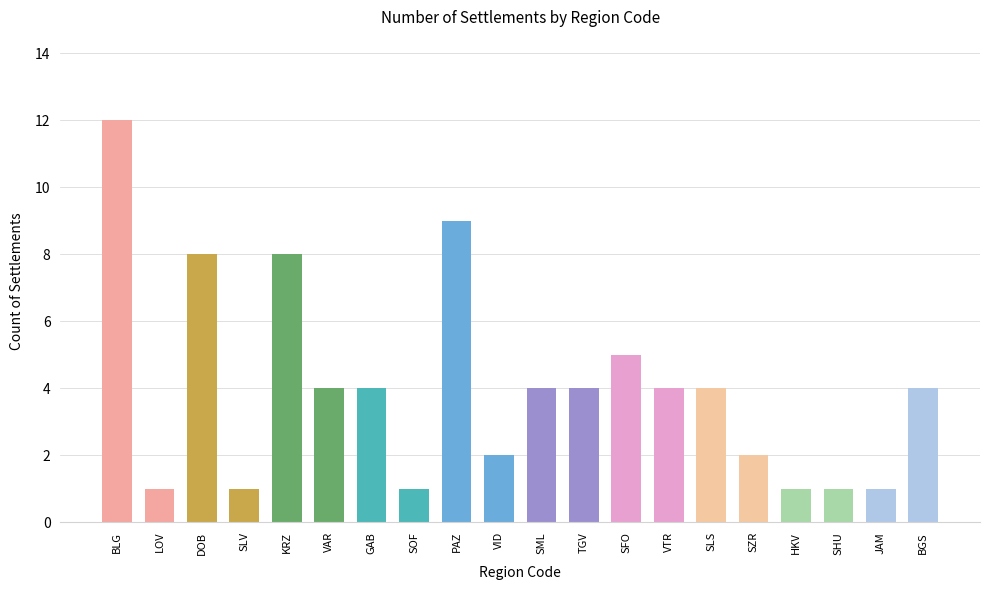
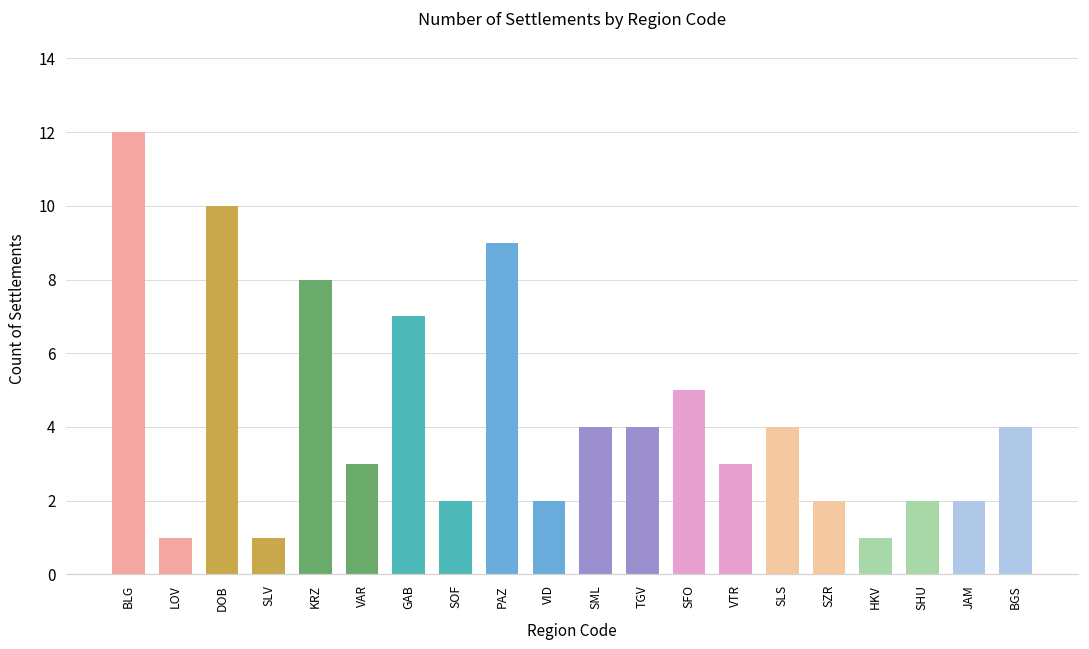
  {
    "BLG": 12,
    "LOV": 1,
-   "DOB": 8,
+   "DOB": 10,
    "SLV": 1,
    "KRZ": 8,
-   "VAR": 4,
-   "GAB": 4,
-   "SOF": 1,
+   "VAR": 3,
+   "GAB": 7,
+   "SOF": 2,
    "PAZ": 9,
    "VID": 2,
    "SML": 4,
    "TGV": 4,
    "SFO": 5,
-   "VTR": 4,
+   "VTR": 3,
    "SLS": 4,
    "SZR": 2,
    "HKV": 1,
-   "SHU": 1,
-   "JAM": 1,
+   "SHU": 2,
+   "JAM": 2,
    "BGS": 4
  }
